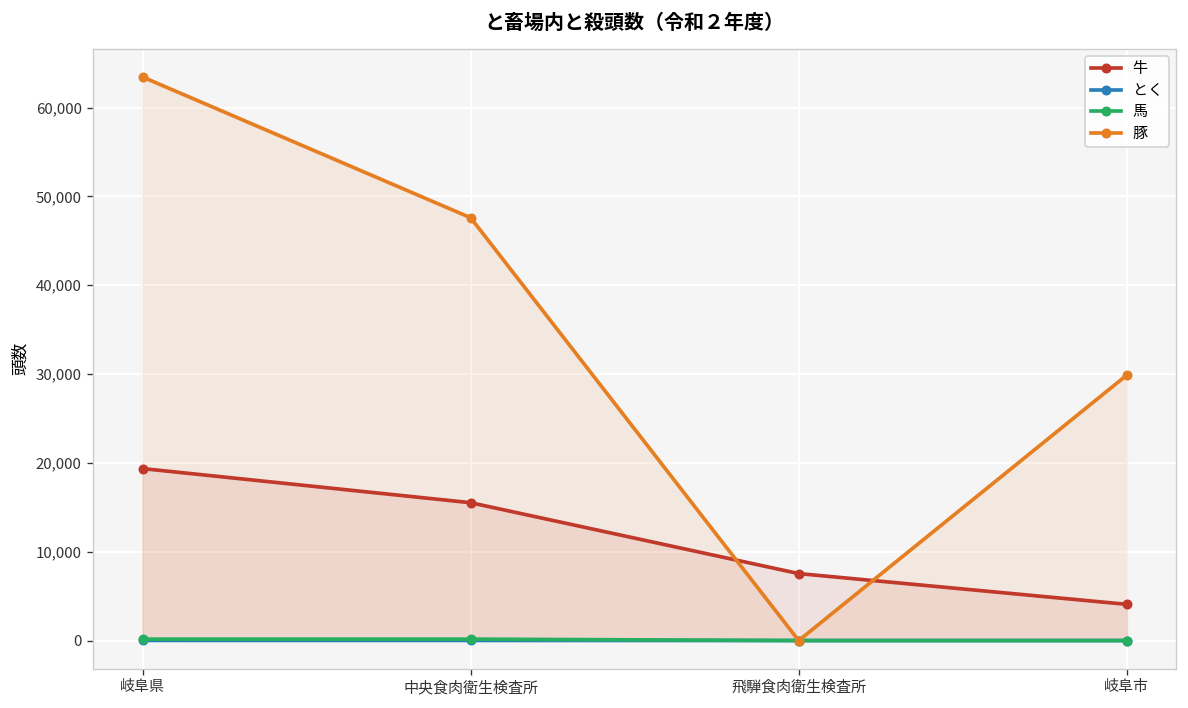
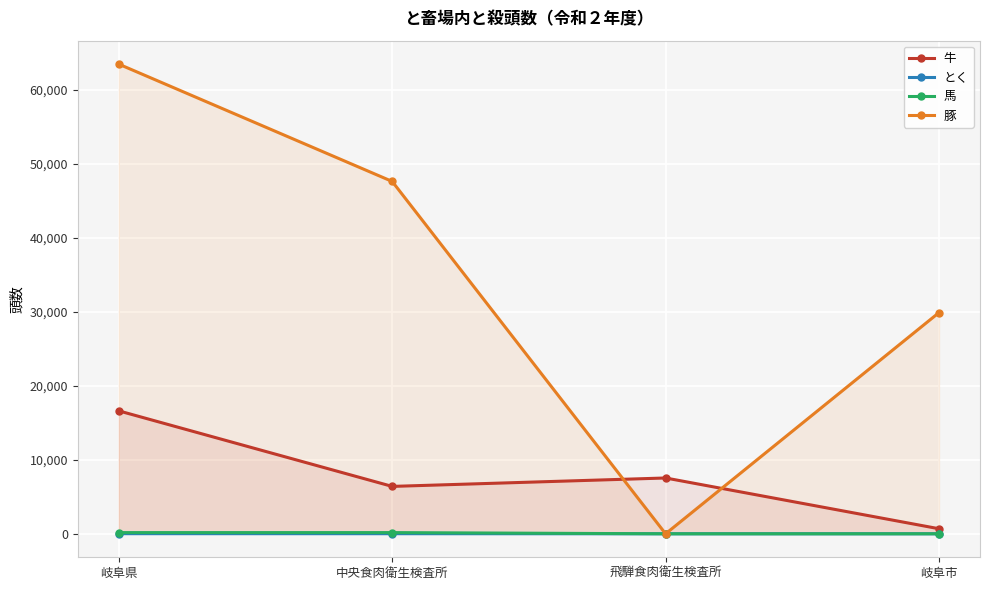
  {
    "牛": {
-     "岐阜県": "19,000",
-     "中央食肉衛生検査所": "16,000",
+     "岐阜県": "17,000",
+     "中央食肉衛生検査所": "6,000",
      "飛騨食肉衛生検査所": "8,000",
-     "岐阜市": "4,000"
+     "岐阜市": "1,000"
    },
    "豚": {
      "岐阜県": "63,000",
      "中央食肉衛生検査所": "48,000",
      "岐阜市": "30,000"
    }
  }
